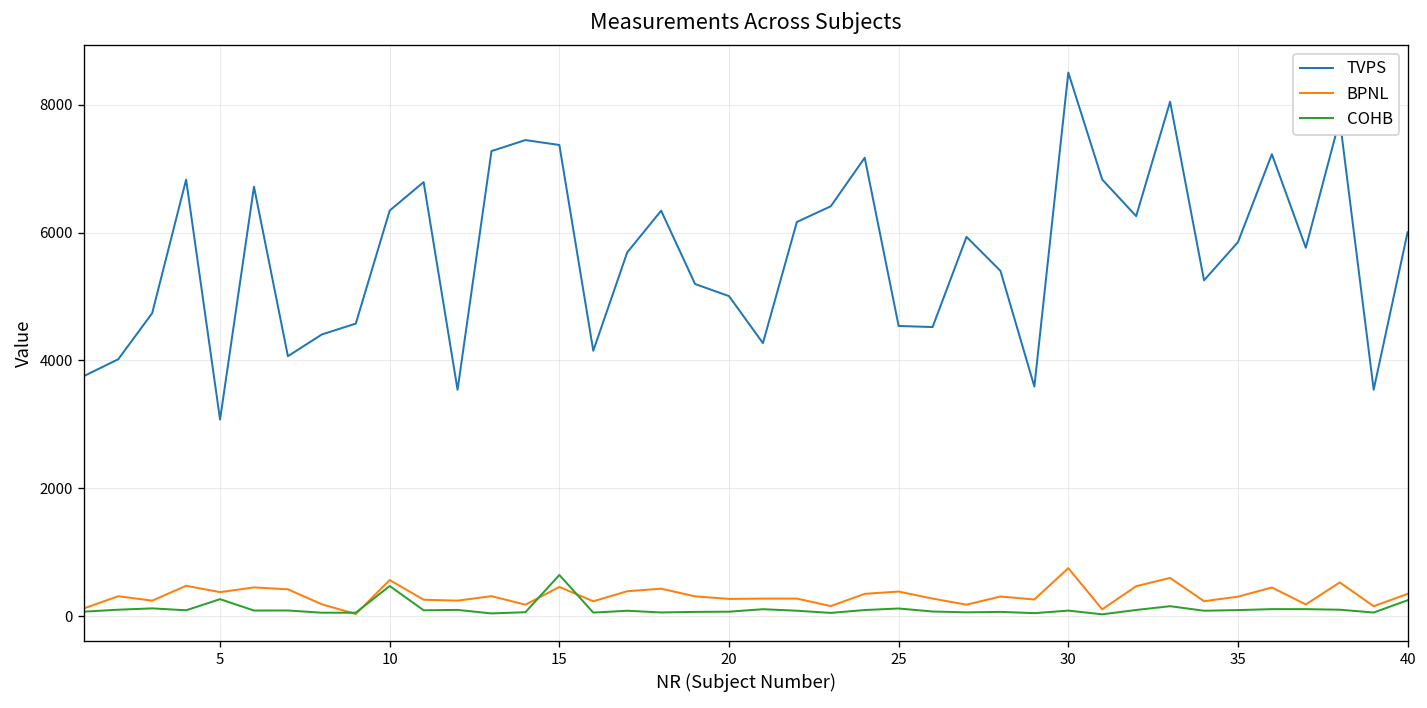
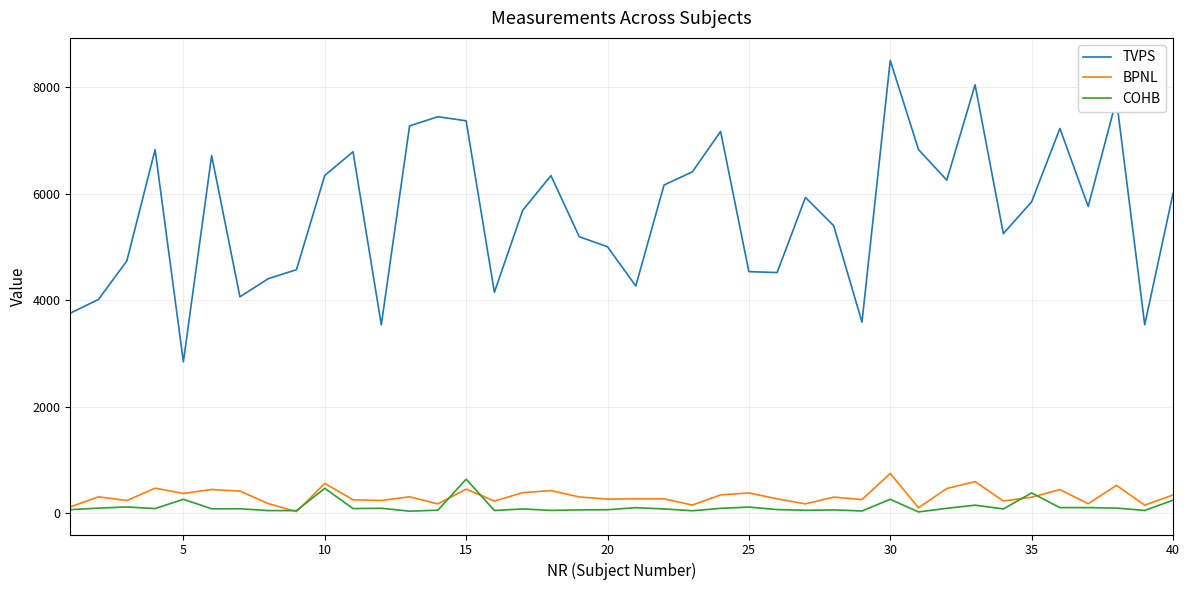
  {
    "TVPS": {
-     "5": 3100,
+     "5": 2800,
      "10": 6300,
      "15": 7400,
      "20": 5000,
      "25": 4500,
      "30": 8500,
      "35": 5800,
      "40": 6000
    },
    "BPNL": {
      "5": 400,
      "10": 600,
      "15": 500,
      "20": 300,
      "25": 400,
      "30": 800,
      "35": 300,
      "40": 300
    },
    "COHB": {
      "5": 300,
      "10": 500,
      "15": 600,
      "20": 100,
      "25": 100,
-     "30": 100,
-     "35": 100,
+     "30": 300,
+     "35": 400,
      "40": 200
    }
  }
